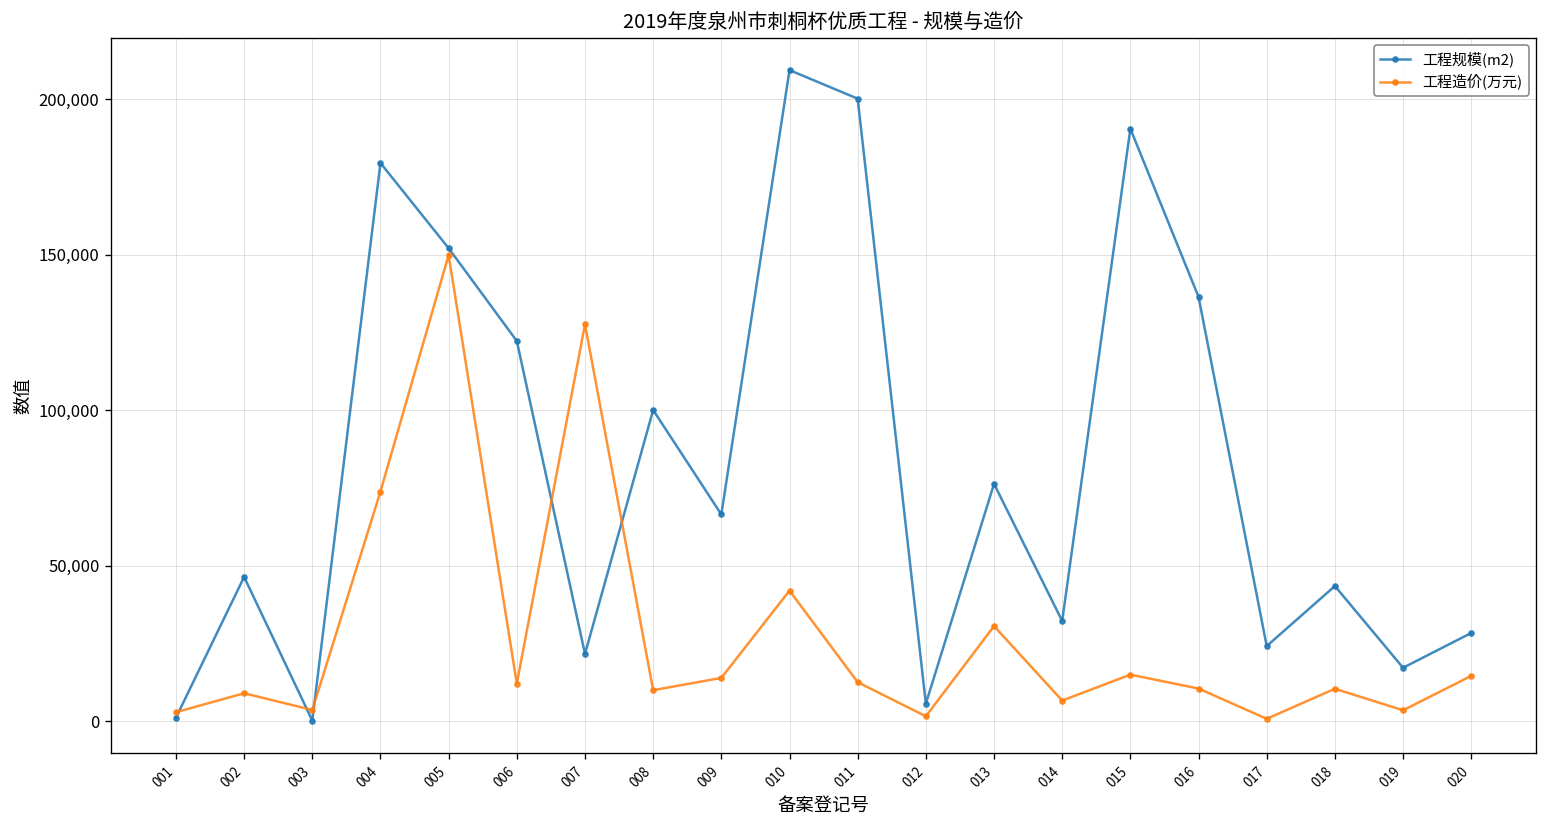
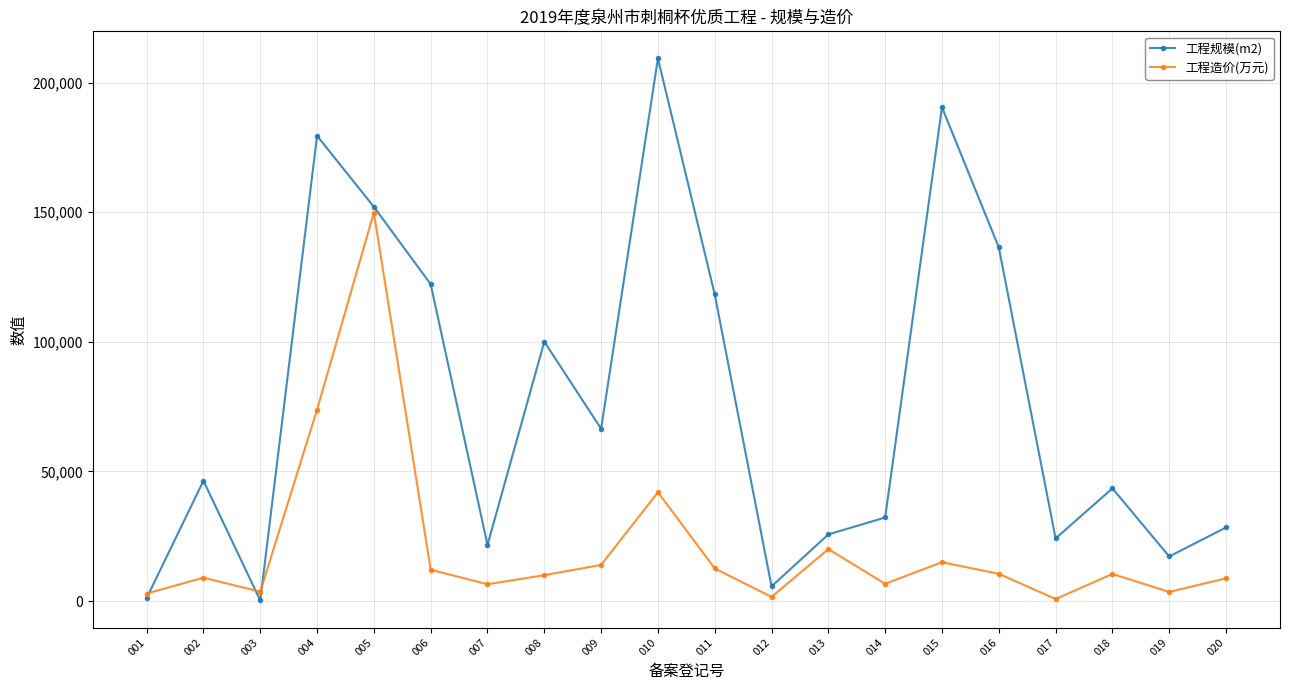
  {
    "工程规模(m2)": {
      "001": "1,000",
      "002": "46,000",
      "003": "0",
      "004": "179,000",
      "005": "152,000",
      "006": "122,000",
      "007": "22,000",
      "008": "100,000",
      "009": "66,000",
      "010": "209,000",
-     "011": "200,000",
+     "011": "118,000",
      "012": "6,000",
-     "013": "76,000",
+     "013": "26,000",
      "014": "32,000",
      "015": "191,000",
      "016": "136,000",
      "017": "24,000",
      "018": "43,000",
      "019": "17,000",
      "020": "28,000"
    },
    "工程造价(万元)": {
      "001": "3,000",
      "002": "9,000",
      "003": "4,000",
      "004": "74,000",
      "005": "150,000",
      "006": "12,000",
-     "007": "128,000",
+     "007": "7,000",
      "008": "10,000",
      "009": "14,000",
      "010": "42,000",
      "011": "13,000",
      "012": "2,000",
-     "013": "31,000",
+     "013": "20,000",
      "014": "7,000",
      "015": "15,000",
      "016": "11,000",
      "017": "1,000",
      "018": "10,000",
      "019": "4,000",
-     "020": "15,000"
+     "020": "9,000"
    }
  }
